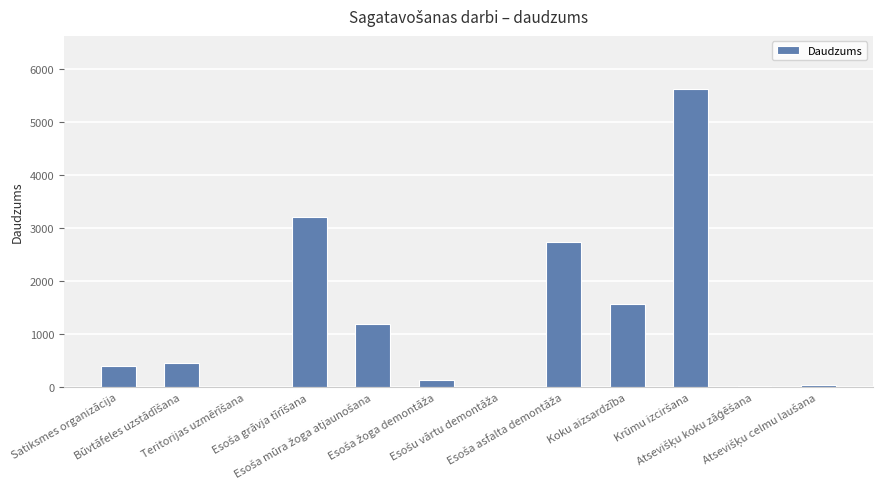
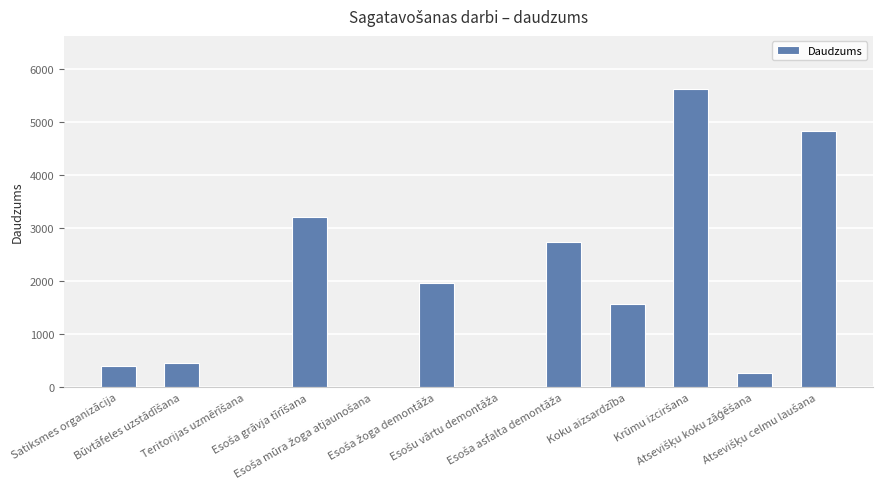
  {
    "Satiksmes organizācija": 400,
    "Būvtāfeles uzstādīšana": 500,
    "Esoša grāvja tīrīšana": 3200,
-   "Esoša mūra žoga atjaunošana": 1200,
-   "Esoša žoga demontāža": 100,
+   "Esoša mūra žoga atjaunošana": 0,
+   "Esoša žoga demontāža": 2000,
    "Esoša asfalta demontāža": 2700,
    "Koku aizsardzība": 1600,
    "Krūmu izciršana": 5600,
-   "Atsevišķu koku zāģēšana": 0,
-   "Atsevišķu celmu laušana": 0
+   "Atsevišķu koku zāģēšana": 300,
+   "Atsevišķu celmu laušana": 4800
  }
